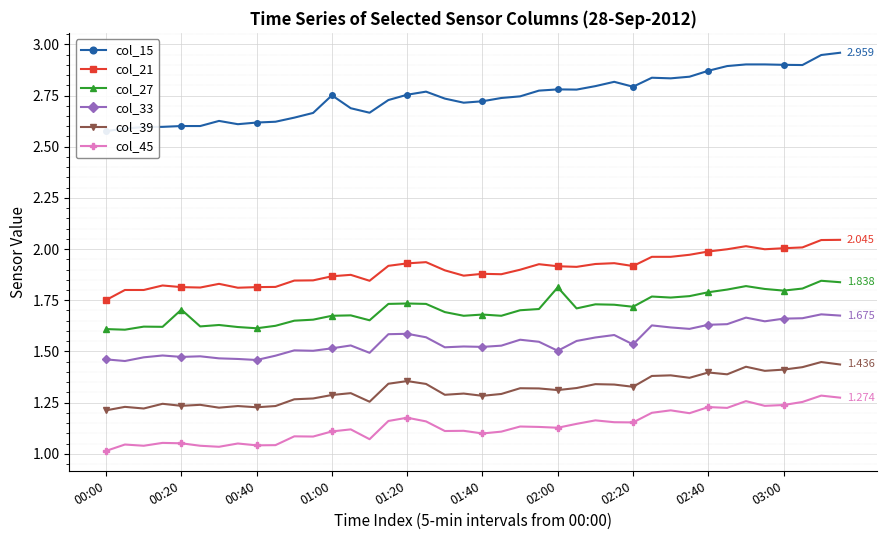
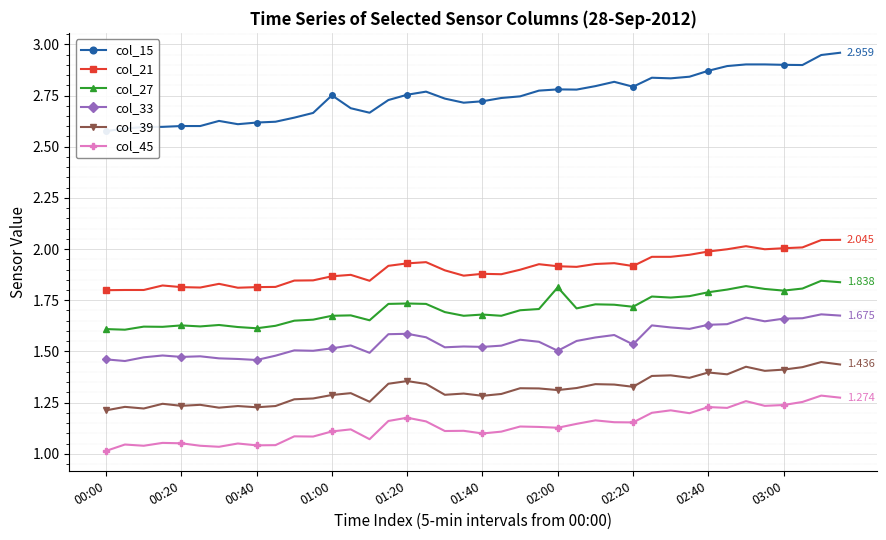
  {
    "col_15": {
      "00:20": 2.60,
      "00:40": 2.62,
      "01:00": 2.75,
      "01:20": 2.75,
      "01:40": 2.72,
      "02:00": 2.78,
      "02:20": 2.79,
      "02:40": 2.87,
      "03:00": 2.90
    },
    "col_21": {
-     "00:00": 1.75,
+     "00:00": 1.80,
      "00:20": 1.81,
      "00:40": 1.81,
      "01:00": 1.87,
      "01:20": 1.93,
      "01:40": 1.88,
      "02:00": 1.92,
      "02:20": 1.92,
      "02:40": 1.99,
      "03:00": 2.00
    },
    "col_27": {
      "00:00": 1.61,
-     "00:20": 1.70,
+     "00:20": 1.63,
      "00:40": 1.61,
      "01:00": 1.67,
      "01:20": 1.73,
      "01:40": 1.68,
      "02:00": 1.81,
      "02:20": 1.72,
      "02:40": 1.79,
      "03:00": 1.80
    },
    "col_33": {
      "00:00": 1.46,
      "00:20": 1.47,
      "00:40": 1.46,
      "01:00": 1.52,
      "01:20": 1.59,
      "01:40": 1.52,
      "02:00": 1.50,
      "02:20": 1.53,
      "02:40": 1.63,
      "03:00": 1.66
    },
    "col_39": {
      "00:00": 1.21,
      "00:20": 1.23,
      "00:40": 1.23,
      "01:00": 1.29,
      "01:20": 1.36,
      "01:40": 1.28,
      "02:00": 1.31,
      "02:20": 1.33,
      "02:40": 1.40,
      "03:00": 1.41
    },
    "col_45": {
      "00:00": 1.01,
      "00:20": 1.05,
      "00:40": 1.04,
      "01:00": 1.11,
      "01:20": 1.18,
      "01:40": 1.10,
      "02:00": 1.13,
      "02:20": 1.15,
      "02:40": 1.23,
      "03:00": 1.24
    }
  }
